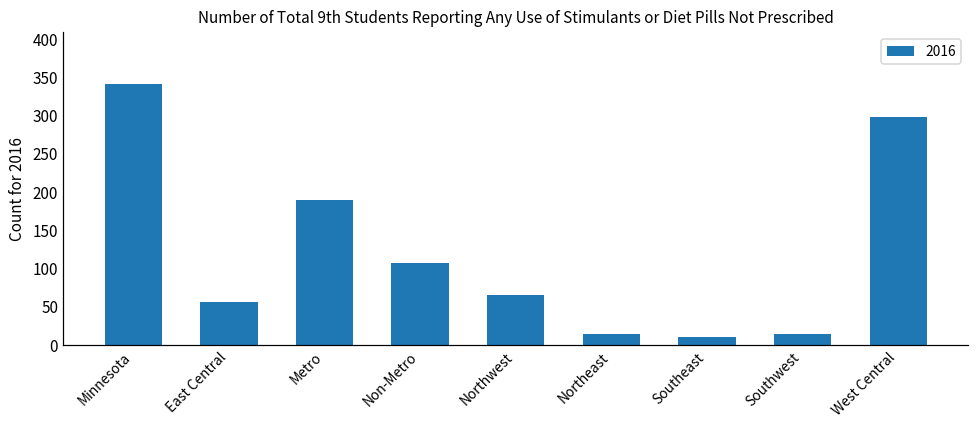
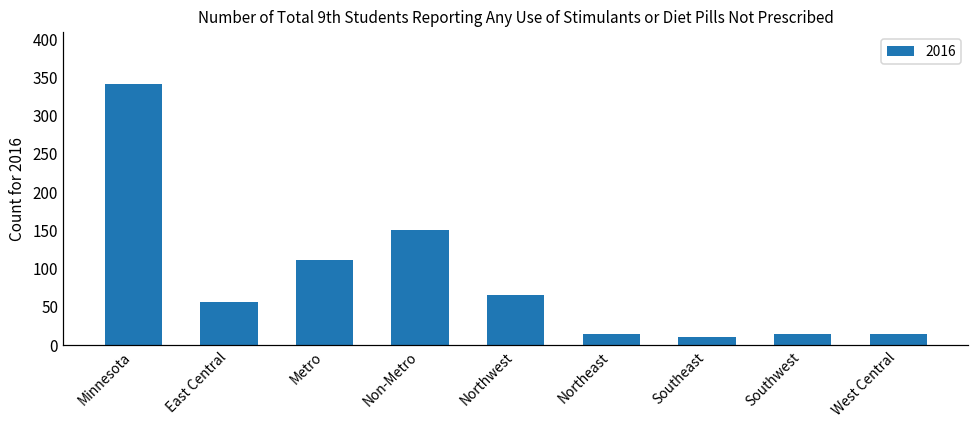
  {
    "Minnesota": 340,
    "East Central": 60,
-   "Metro": 190,
-   "Non-Metro": 110,
+   "Metro": 110,
+   "Non-Metro": 150,
    "Northwest": 70,
    "Northeast": 20,
    "Southeast": 10,
    "Southwest": 10,
-   "West Central": 300
+   "West Central": 20
  }
